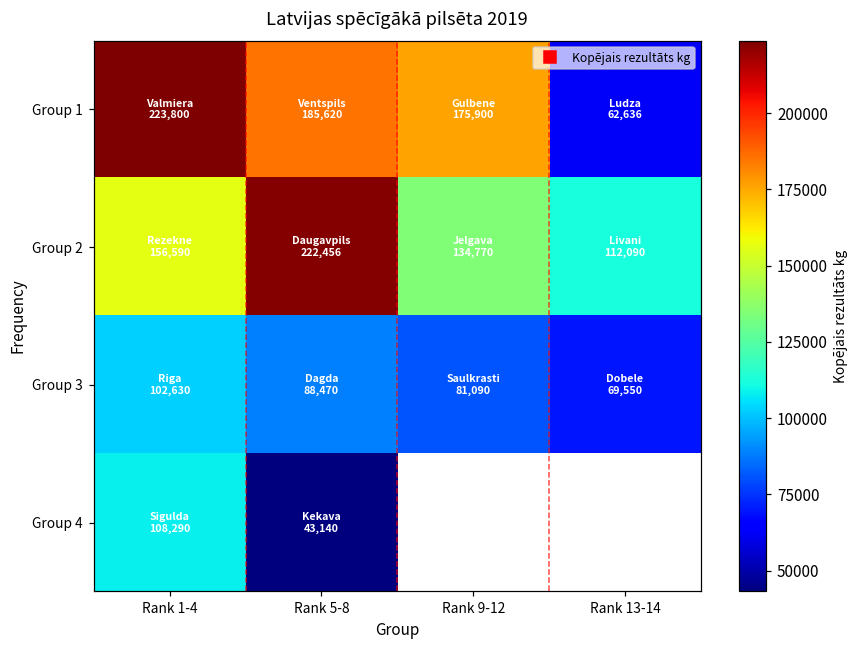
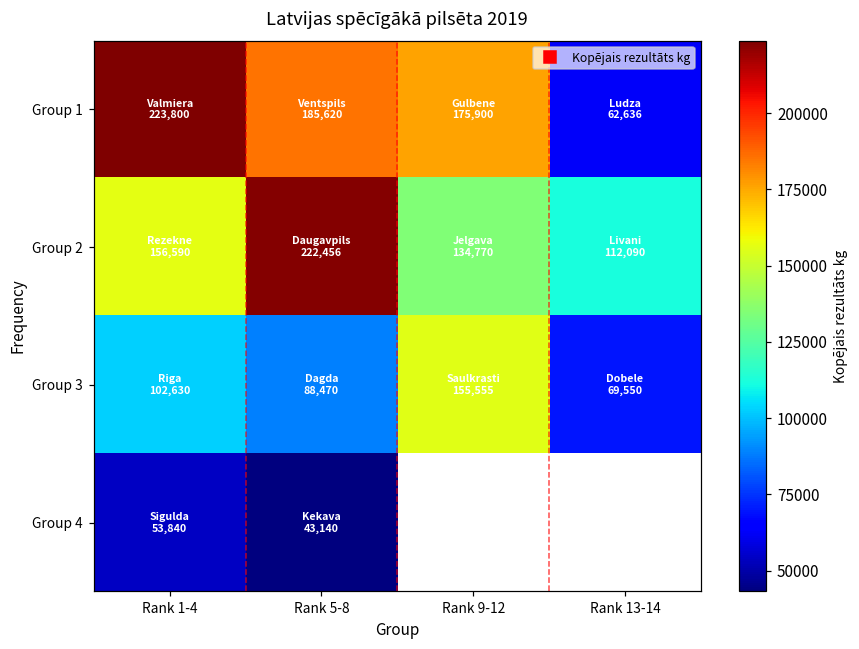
  {
    "Group 1": {
      "Rank 1-4": "223,800",
      "Rank 5-8": "185,620",
      "Rank 9-12": "175,900",
      "Rank 13-14": "62,636"
    },
    "Group 2": {
      "Rank 1-4": "156,590",
      "Rank 5-8": "222,456",
      "Rank 9-12": "134,770",
      "Rank 13-14": "112,090"
    },
    "Group 3": {
      "Rank 1-4": "102,630",
      "Rank 5-8": "88,470",
-     "Rank 9-12": "81,090",
+     "Rank 9-12": "155,555",
      "Rank 13-14": "69,550"
    },
    "Group 4": {
-     "Rank 1-4": "108,290",
+     "Rank 1-4": "53,840",
      "Rank 5-8": "43,140"
    }
  }
